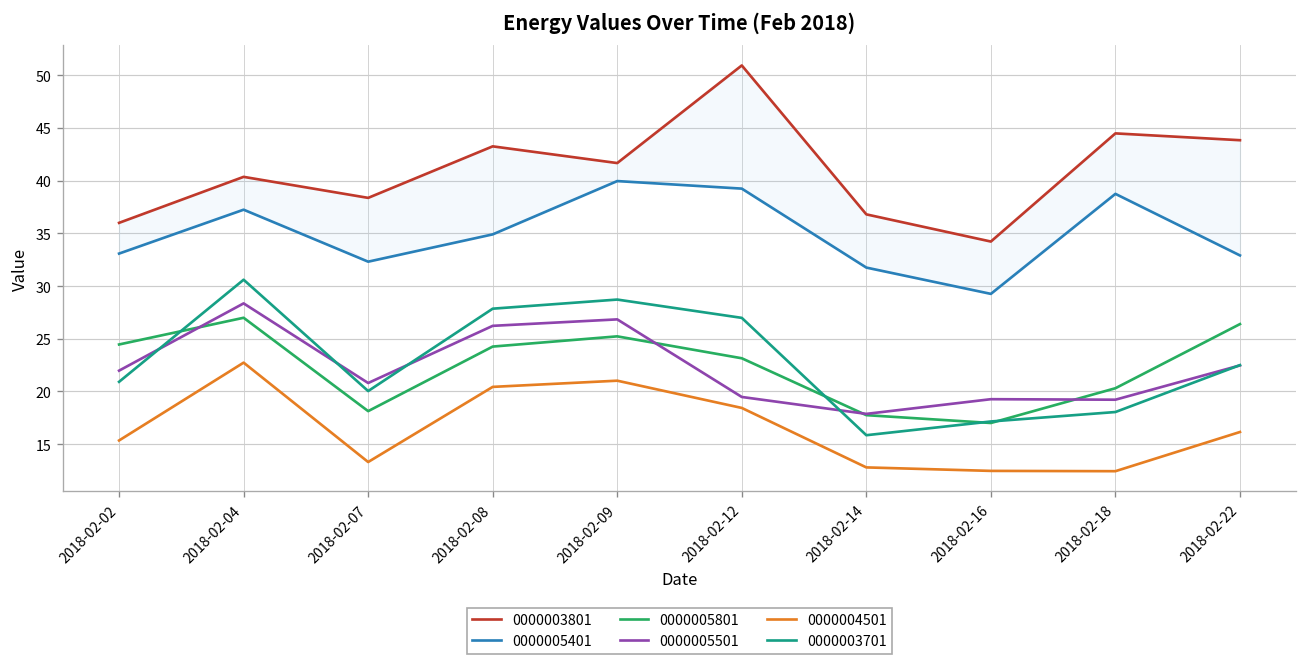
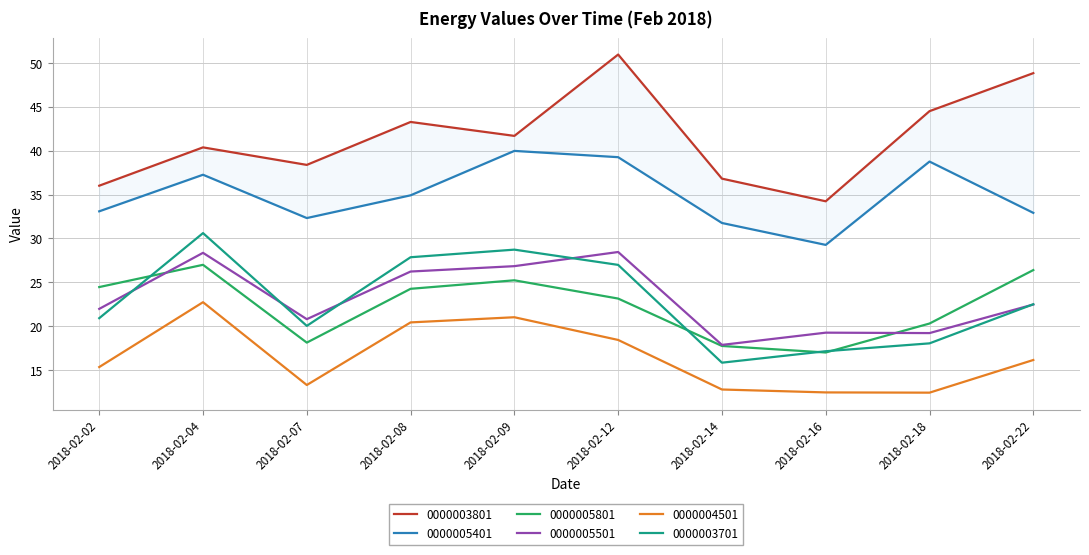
  {
    "0000003801": {
      "2018-02-02": 36,
      "2018-02-04": 40,
      "2018-02-07": 38,
      "2018-02-08": 43,
      "2018-02-09": 42,
      "2018-02-12": 51,
      "2018-02-14": 37,
      "2018-02-16": 34,
      "2018-02-18": 44,
-     "2018-02-22": 44
+     "2018-02-22": 49
    },
    "0000005401": {
      "2018-02-02": 33,
      "2018-02-04": 37,
      "2018-02-07": 32,
      "2018-02-08": 35,
      "2018-02-09": 40,
      "2018-02-12": 39,
      "2018-02-14": 32,
      "2018-02-16": 29,
      "2018-02-18": 39,
      "2018-02-22": 33
    },
    "0000005501": {
      "2018-02-02": 22,
      "2018-02-04": 28,
      "2018-02-07": 21,
      "2018-02-08": 26,
      "2018-02-09": 27,
-     "2018-02-12": 19,
+     "2018-02-12": 28,
      "2018-02-16": 19,
      "2018-02-18": 19
    },
    "0000004501": {
      "2018-02-02": 15,
      "2018-02-04": 23,
      "2018-02-07": 13,
      "2018-02-08": 20,
      "2018-02-09": 21,
      "2018-02-12": 18,
      "2018-02-14": 13,
      "2018-02-16": 12,
      "2018-02-18": 12,
      "2018-02-22": 16
    }
  }
